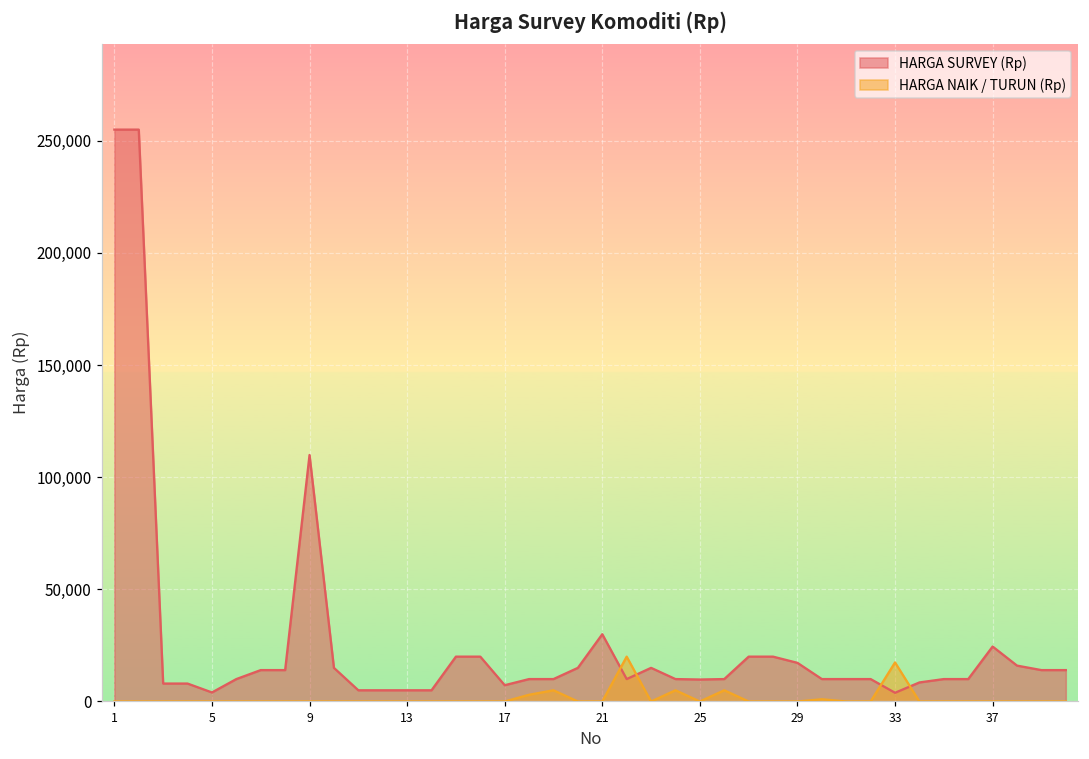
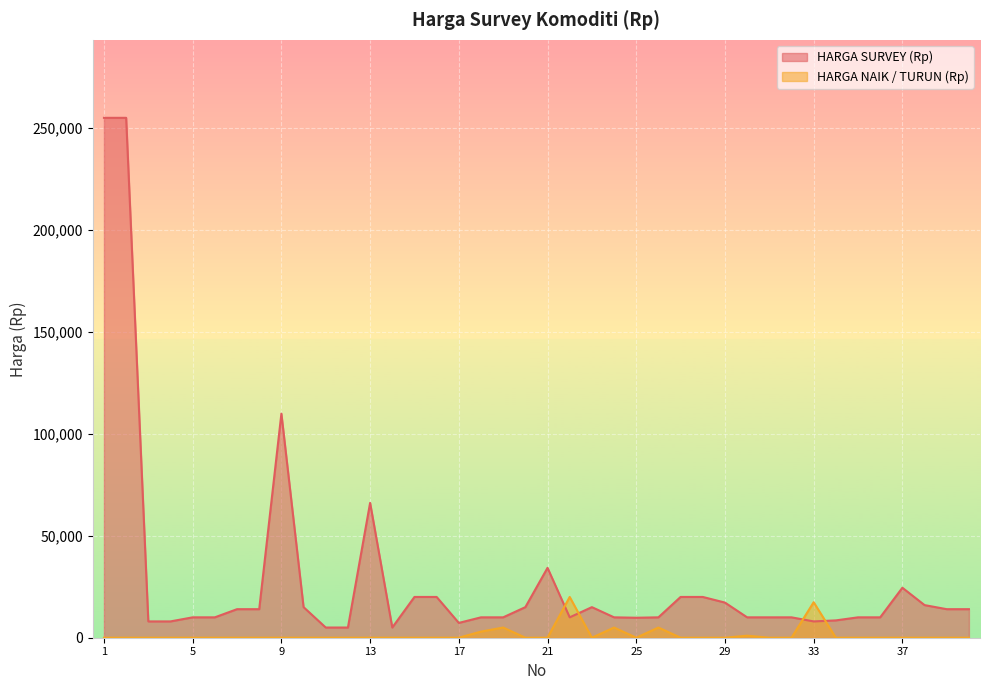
  {
    "HARGA SURVEY (Rp)": {
      "1": "255,000",
-     "5": "4,000",
+     "5": "10,000",
      "9": "110,000",
-     "13": "5,000",
+     "13": "66,000",
      "17": "7,000",
-     "21": "30,000",
+     "21": "34,000",
      "25": "10,000",
      "29": "17,000",
-     "33": "4,000",
+     "33": "8,000",
      "37": "25,000"
    },
    "HARGA NAIK / TURUN (Rp)": {
      "1": "0",
      "5": "0",
      "9": "0",
      "13": "0",
      "17": "0",
      "21": "0",
      "25": "0",
      "29": "0",
      "33": "17,000",
      "37": "0"
    }
  }
